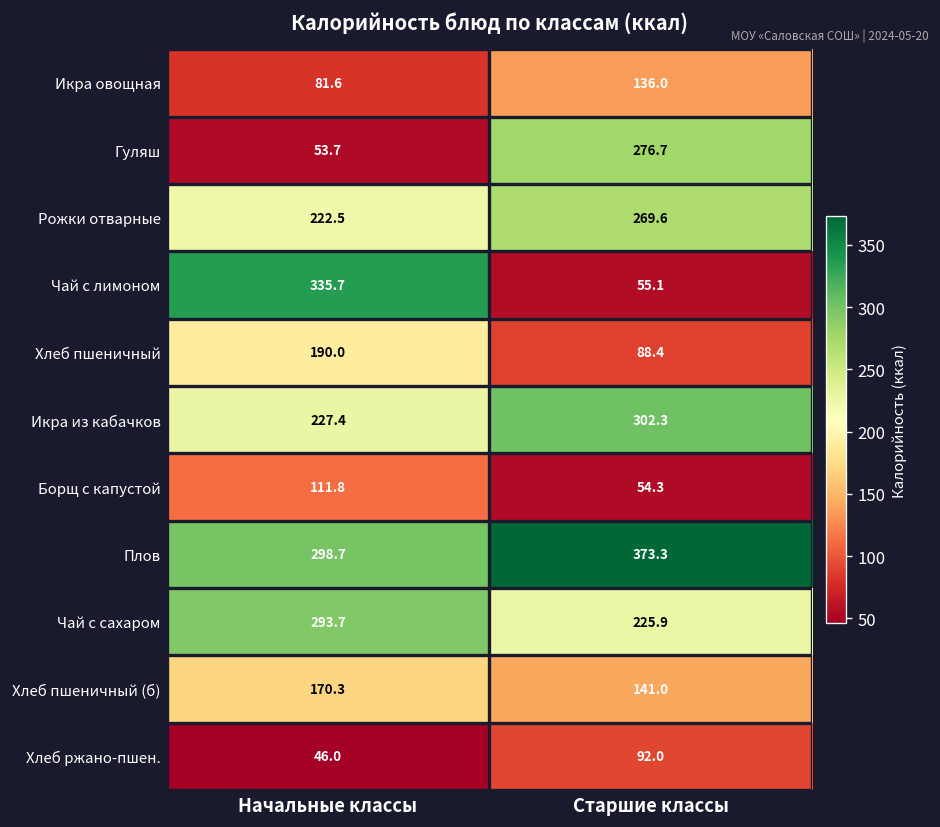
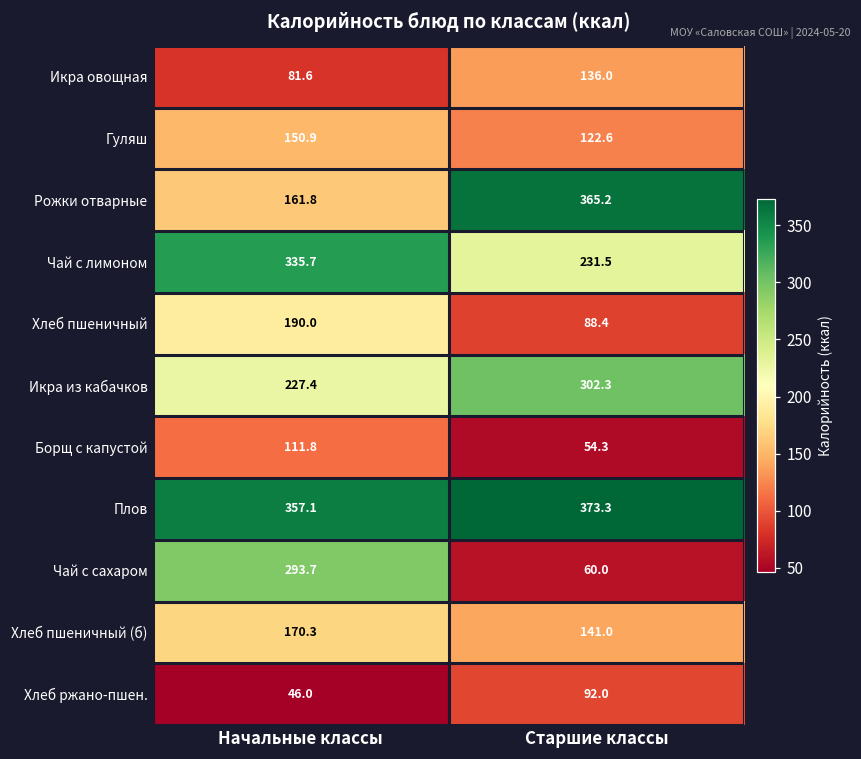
  {
    "Икра овощная": {
      "Начальные классы": 81.6,
      "Старшие классы": 136.0
    },
    "Гуляш": {
-     "Начальные классы": 53.7,
-     "Старшие классы": 276.7
+     "Начальные классы": 150.9,
+     "Старшие классы": 122.6
    },
    "Рожки отварные": {
-     "Начальные классы": 222.5,
-     "Старшие классы": 269.6
+     "Начальные классы": 161.8,
+     "Старшие классы": 365.2
    },
    "Чай с лимоном": {
      "Начальные классы": 335.7,
-     "Старшие классы": 55.1
+     "Старшие классы": 231.5
    },
    "Хлеб пшеничный": {
      "Начальные классы": 190.0,
      "Старшие классы": 88.4
    },
    "Икра из кабачков": {
      "Начальные классы": 227.4,
      "Старшие классы": 302.3
    },
    "Борщ с капустой": {
      "Начальные классы": 111.8,
      "Старшие классы": 54.3
    },
    "Плов": {
-     "Начальные классы": 298.7,
+     "Начальные классы": 357.1,
      "Старшие классы": 373.3
    },
    "Чай с сахаром": {
      "Начальные классы": 293.7,
-     "Старшие классы": 225.9
+     "Старшие классы": 60.0
    },
    "Хлеб пшеничный (б)": {
      "Начальные классы": 170.3,
      "Старшие классы": 141.0
    },
    "Хлеб ржано-пшен.": {
      "Начальные классы": 46.0,
      "Старшие классы": 92.0
    }
  }
